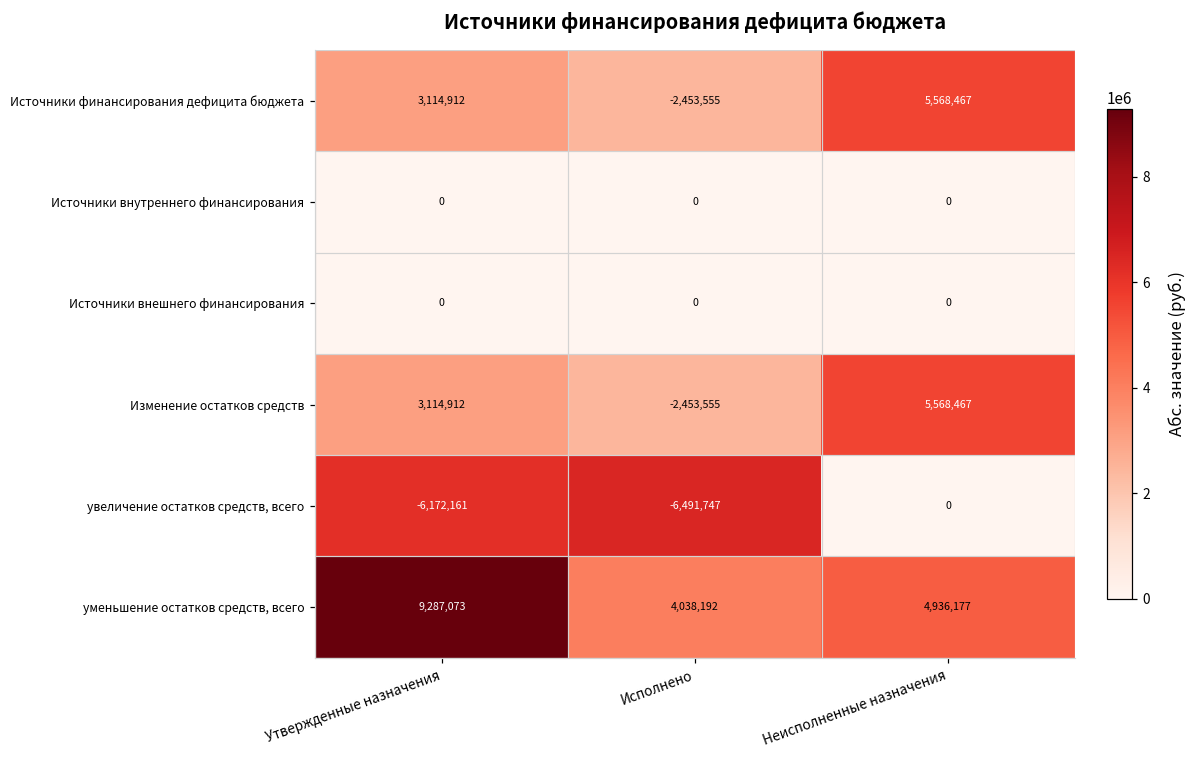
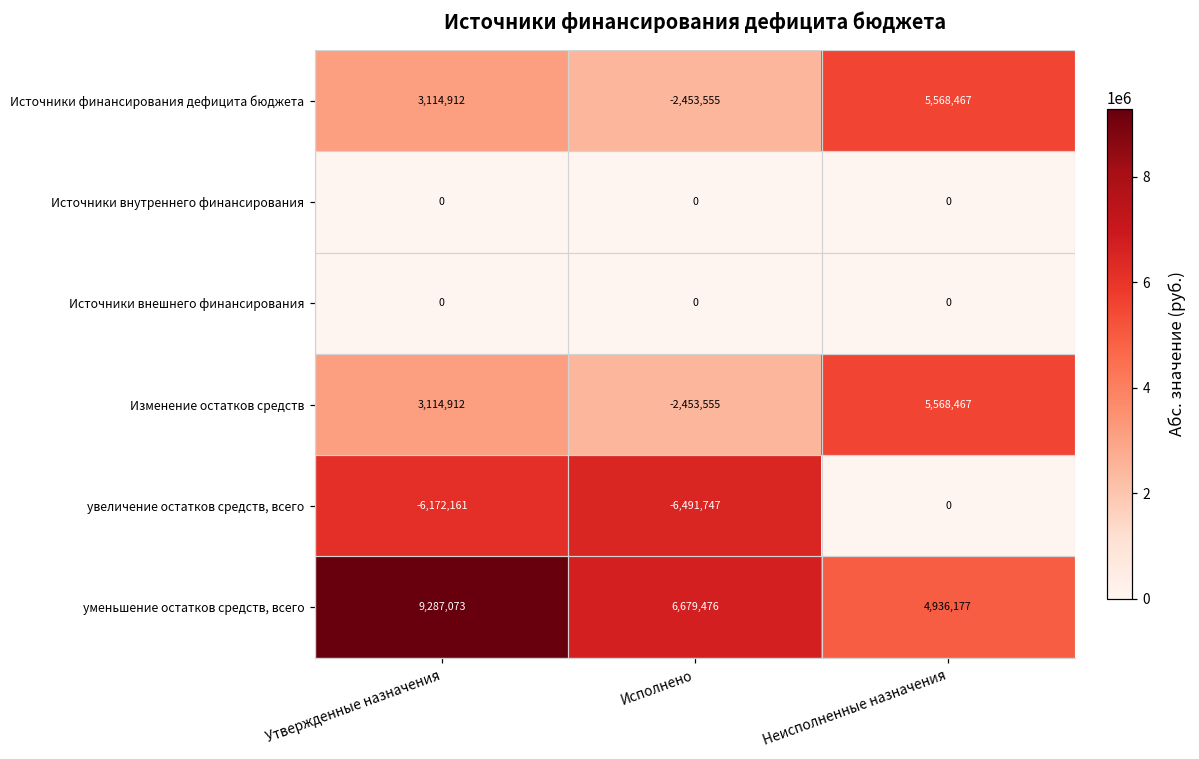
  {
    "Источники финансирования дефицита бюджета": {
      "Утвержденные назначения": "3,114,912",
      "Исполнено": "-2,453,555",
      "Неисполненные назначения": "5,568,467"
    },
    "Источники внутреннего финансирования": {
      "Утвержденные назначения": "0",
      "Исполнено": "0",
      "Неисполненные назначения": "0"
    },
    "Источники внешнего финансирования": {
      "Утвержденные назначения": "0",
      "Исполнено": "0",
      "Неисполненные назначения": "0"
    },
    "Изменение остатков средств": {
      "Утвержденные назначения": "3,114,912",
      "Исполнено": "-2,453,555",
      "Неисполненные назначения": "5,568,467"
    },
    "увеличение остатков средств, всего": {
      "Утвержденные назначения": "-6,172,161",
      "Исполнено": "-6,491,747",
      "Неисполненные назначения": "0"
    },
    "уменьшение остатков средств, всего": {
      "Утвержденные назначения": "9,287,073",
-     "Исполнено": "4,038,192",
+     "Исполнено": "6,679,476",
      "Неисполненные назначения": "4,936,177"
    }
  }
